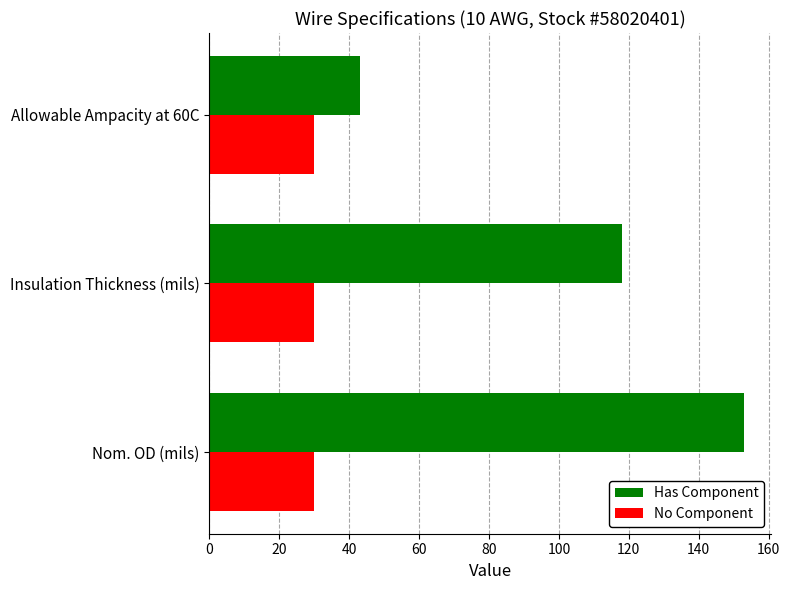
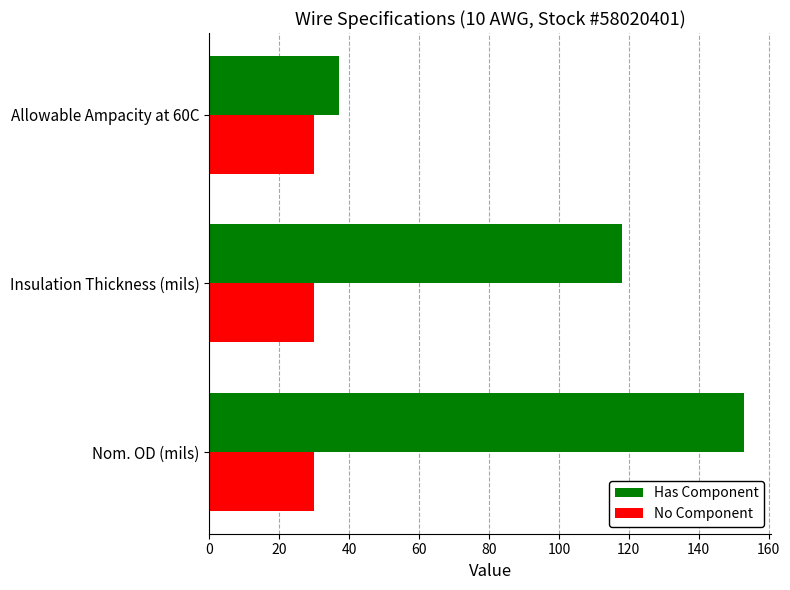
  {
    "Has Component": {
-     "Allowable Ampacity at 60C": 43,
+     "Allowable Ampacity at 60C": 37,
      "Insulation Thickness (mils)": 118,
      "Nom. OD (mils)": 153
    },
    "No Component": {
      "Allowable Ampacity at 60C": 30,
      "Insulation Thickness (mils)": 30,
      "Nom. OD (mils)": 30
    }
  }
